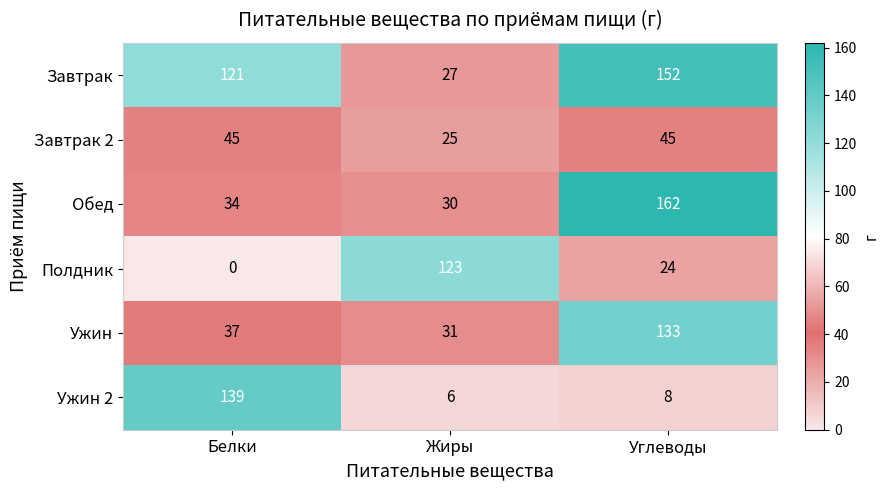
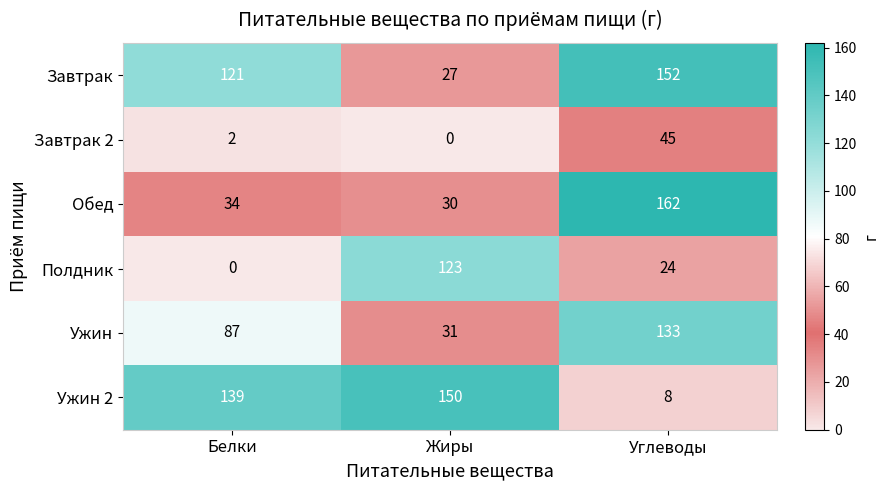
  {
    "Завтрак": {
      "Белки": 121,
      "Жиры": 27,
      "Углеводы": 152
    },
    "Завтрак 2": {
-     "Белки": 45,
-     "Жиры": 25,
+     "Белки": 2,
+     "Жиры": 0,
      "Углеводы": 45
    },
    "Обед": {
      "Белки": 34,
      "Жиры": 30,
      "Углеводы": 162
    },
    "Полдник": {
      "Белки": 0,
      "Жиры": 123,
      "Углеводы": 24
    },
    "Ужин": {
-     "Белки": 37,
+     "Белки": 87,
      "Жиры": 31,
      "Углеводы": 133
    },
    "Ужин 2": {
      "Белки": 139,
-     "Жиры": 6,
+     "Жиры": 150,
      "Углеводы": 8
    }
  }
